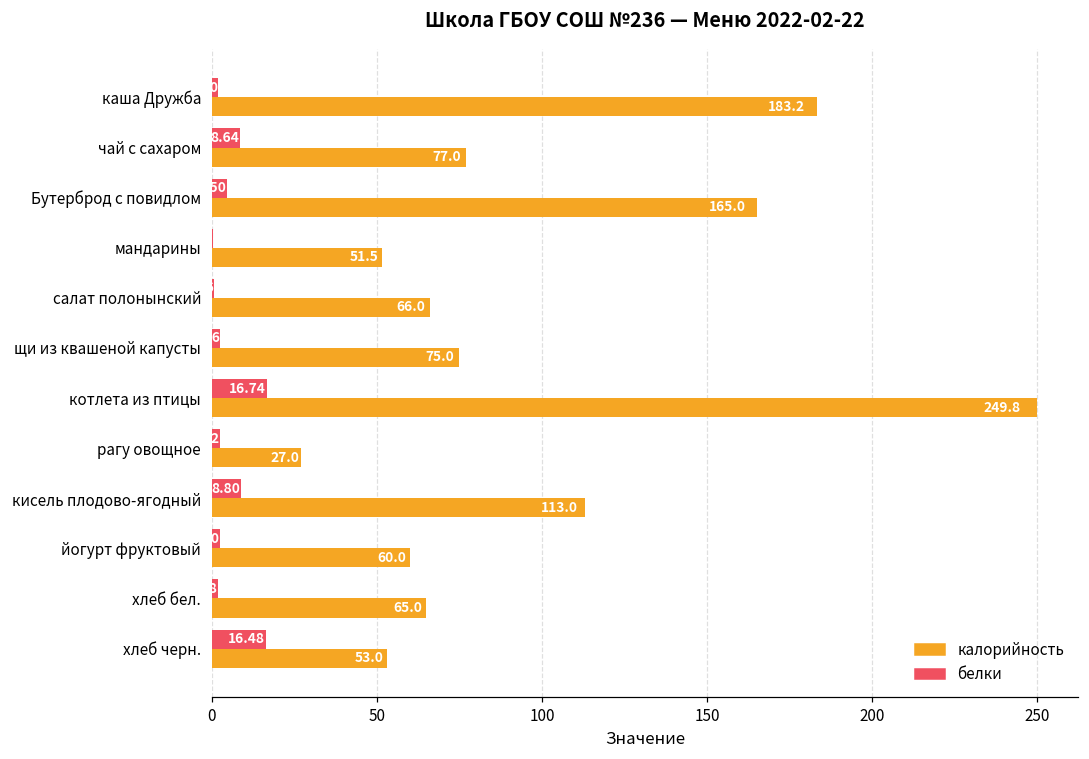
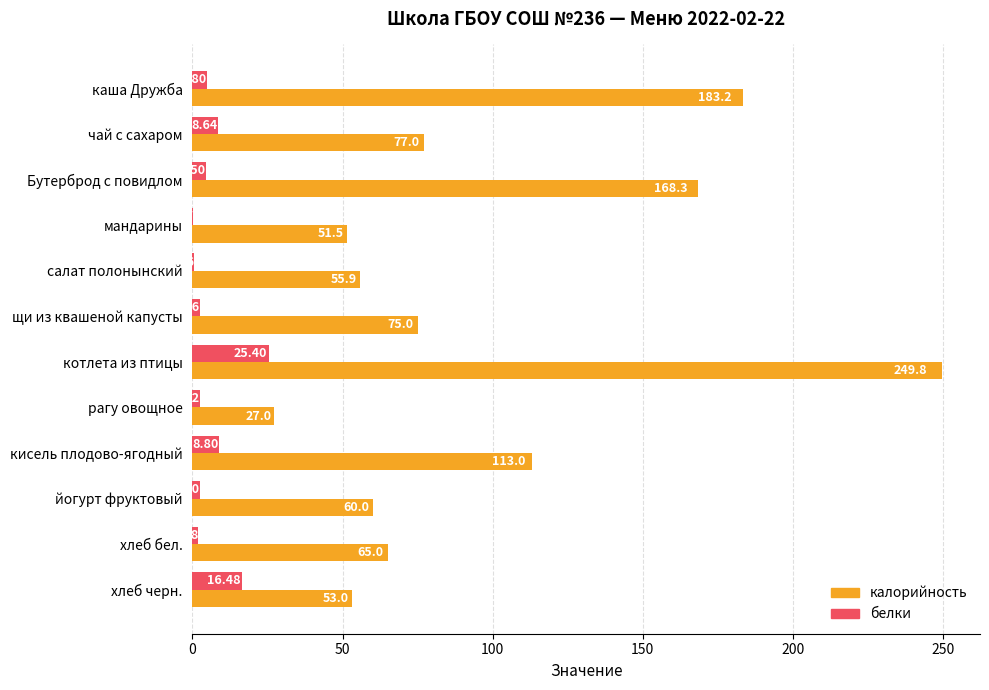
  {
    "калорийность": {
      "каша Дружба": 183.2,
      "чай с сахаром": 77.0,
-     "Бутерброд с повидлом": 165.0,
+     "Бутерброд с повидлом": 168.3,
      "мандарины": 51.5,
-     "салат полонынский": 66.0,
+     "салат полонынский": 55.9,
      "щи из квашеной капусты": 75.0,
      "котлета из птицы": 249.8,
      "рагу овощное": 27.0,
      "кисель плодово-ягодный": 113.0,
      "йогурт фруктовый": 60.0,
      "хлеб бел.": 65.0,
      "хлеб черн.": 53.0
    },
    "белки": {
-     "каша Дружба": 2,
+     "каша Дружба": 5,
      "чай с сахаром": 8.64,
-     "котлета из птицы": 16.74,
+     "котлета из птицы": 25.40,
      "кисель плодово-ягодный": 8.80,
      "хлеб черн.": 16.48
    }
  }
